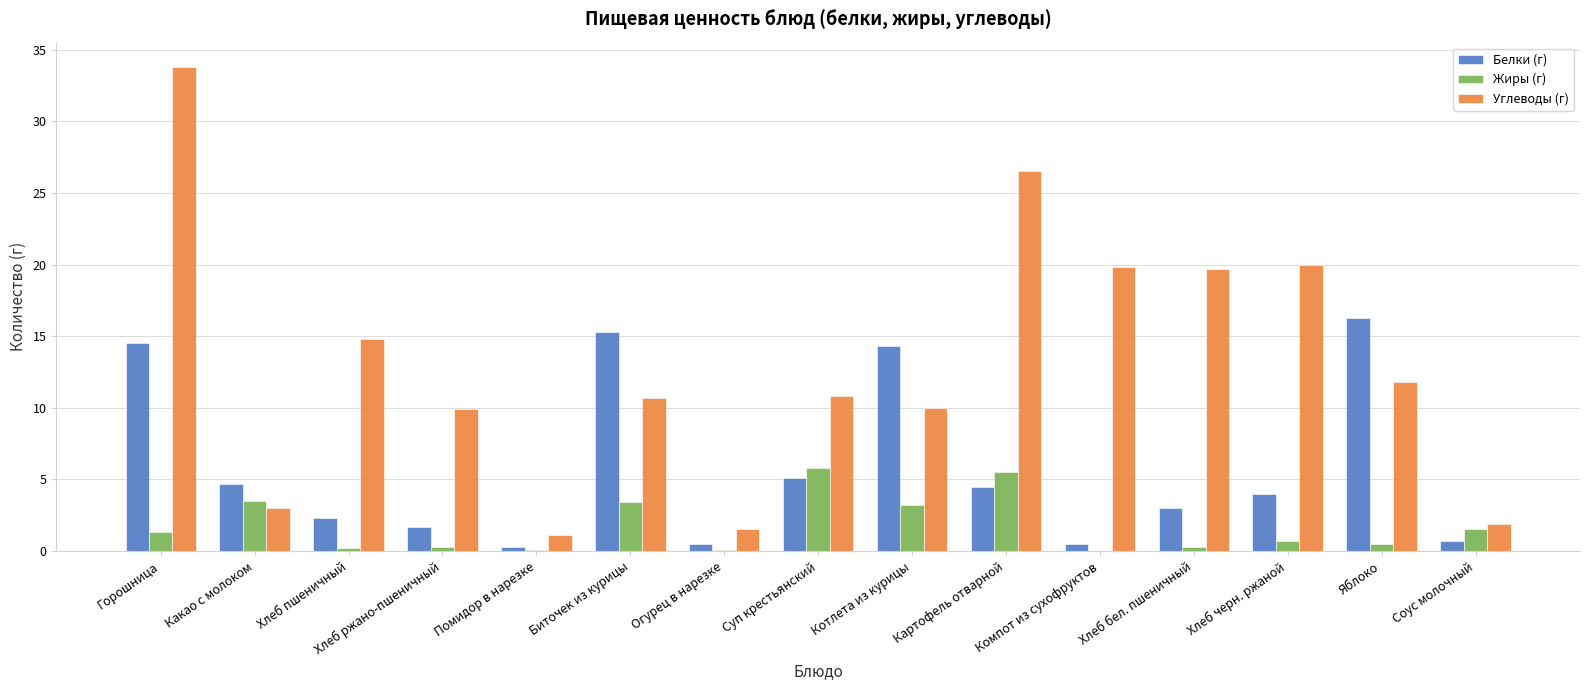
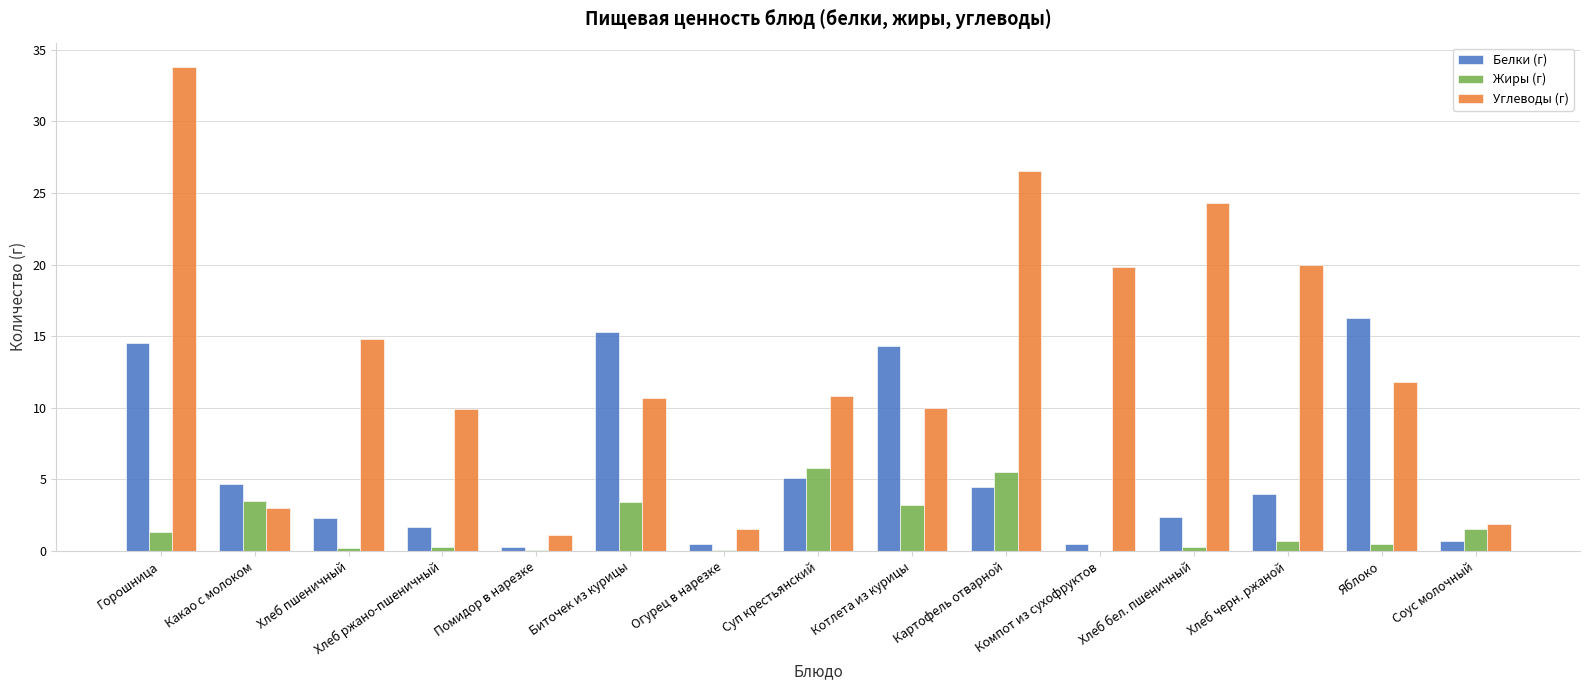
  {
    "Белки (г)": {
      "Горошница": 14.5,
      "Какао с молоком": 4.7,
      "Хлеб пшеничный": 2.3,
      "Хлеб ржано-пшеничный": 1.7,
      "Помидор в нарезке": 0.3,
      "Биточек из курицы": 15.3,
      "Огурец в нарезке": 0.5,
      "Суп крестьянский": 5.1,
      "Котлета из курицы": 14.3,
      "Картофель отварной": 4.5,
      "Компот из сухофруктов": 0.5,
-     "Хлеб бел. пшеничный": 3.0,
+     "Хлеб бел. пшеничный": 2.4,
      "Хлеб черн. ржаной": 4.0,
      "Яблоко": 16.3,
      "Соус молочный": 0.7
    },
    "Жиры (г)": {
      "Горошница": 1.3,
      "Какао с молоком": 3.5,
      "Хлеб пшеничный": 0.2,
      "Хлеб ржано-пшеничный": 0.3,
      "Биточек из курицы": 3.4,
      "Суп крестьянский": 5.8,
      "Котлета из курицы": 3.2,
      "Картофель отварной": 5.5,
      "Компот из сухофруктов": 0.0,
      "Хлеб бел. пшеничный": 0.3,
      "Хлеб черн. ржаной": 0.7,
      "Яблоко": 0.5,
      "Соус молочный": 1.5
    },
    "Углеводы (г)": {
      "Горошница": 33.8,
      "Какао с молоком": 3.0,
      "Хлеб пшеничный": 14.8,
      "Хлеб ржано-пшеничный": 9.9,
      "Помидор в нарезке": 1.1,
      "Биточек из курицы": 10.7,
      "Огурец в нарезке": 1.5,
      "Суп крестьянский": 10.8,
      "Котлета из курицы": 10.0,
      "Картофель отварной": 26.5,
      "Компот из сухофруктов": 19.8,
-     "Хлеб бел. пшеничный": 19.7,
+     "Хлеб бел. пшеничный": 24.3,
      "Хлеб черн. ржаной": 20.0,
      "Яблоко": 11.8,
      "Соус молочный": 1.9
    }
  }
